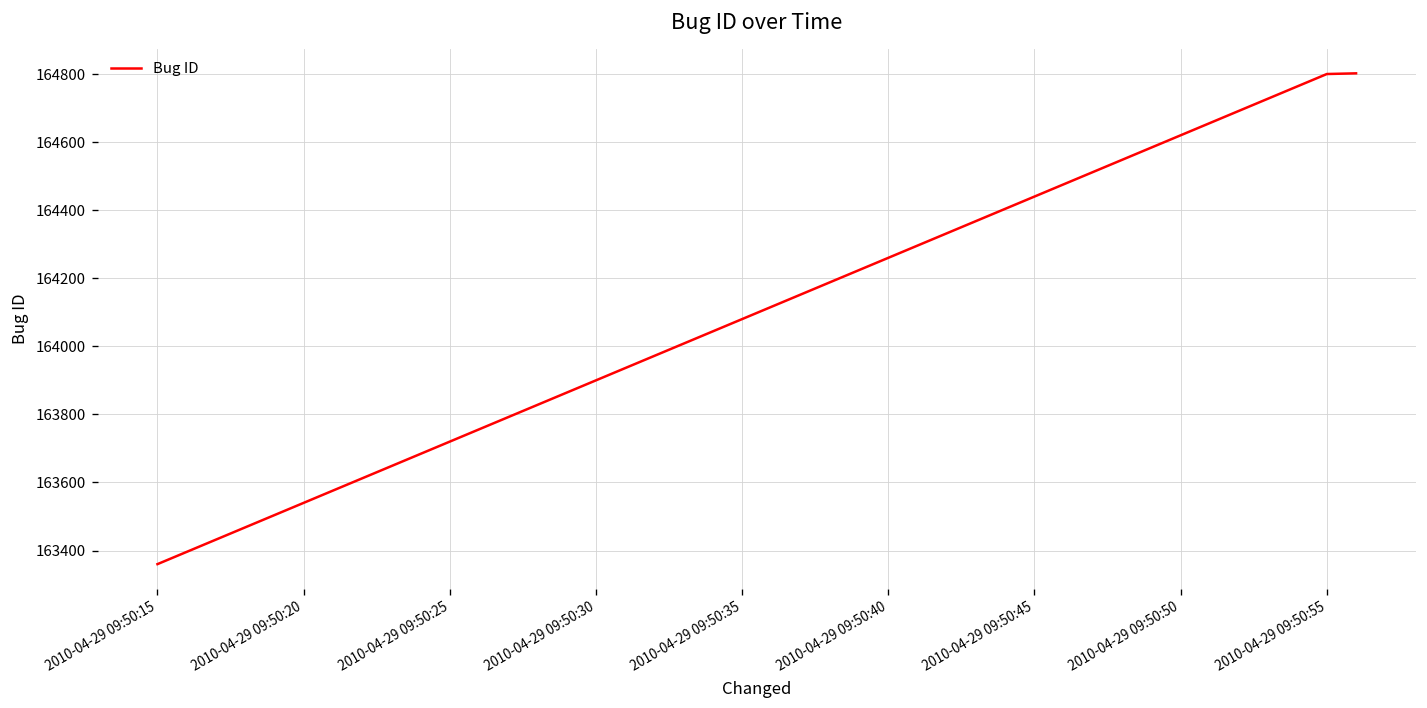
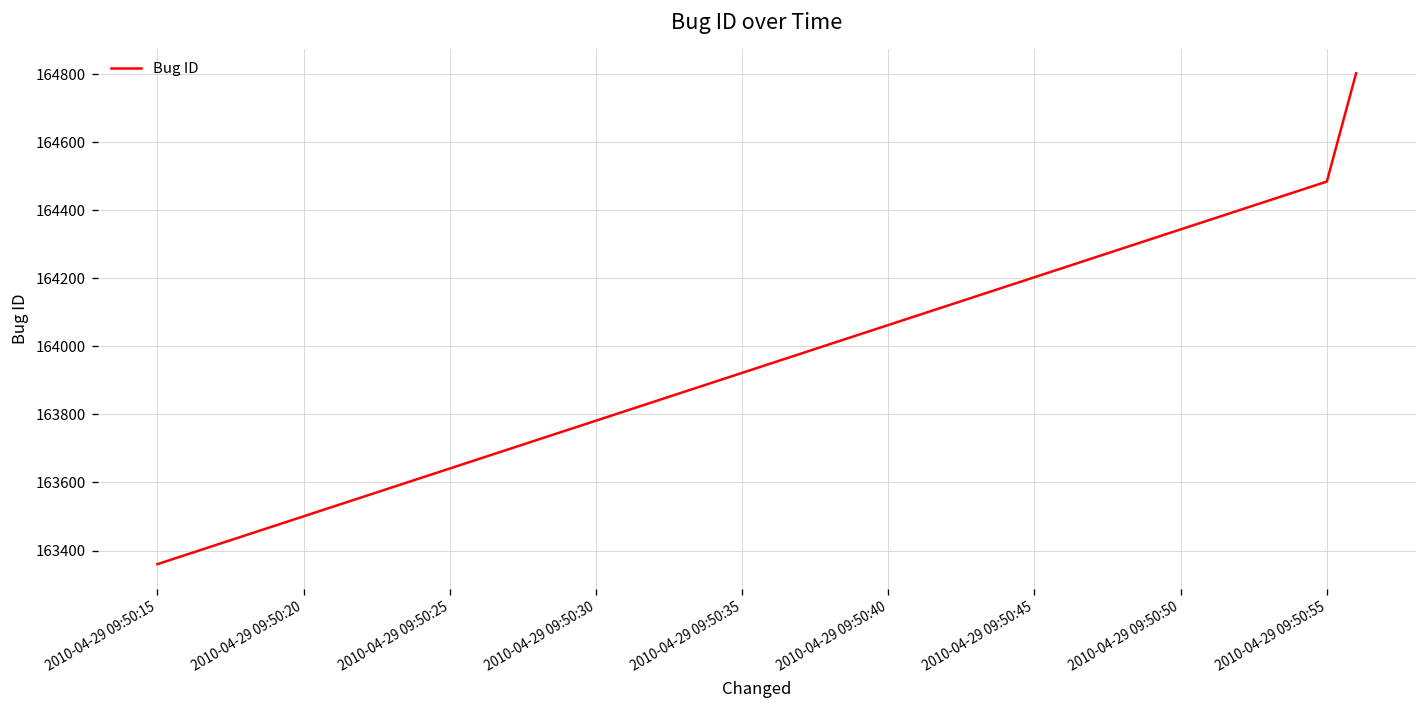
  {
    "2010-04-29 09:50:15": 163360,
-   "2010-04-29 09:50:55": 164800
+   "2010-04-29 09:50:55": 164480
  }
